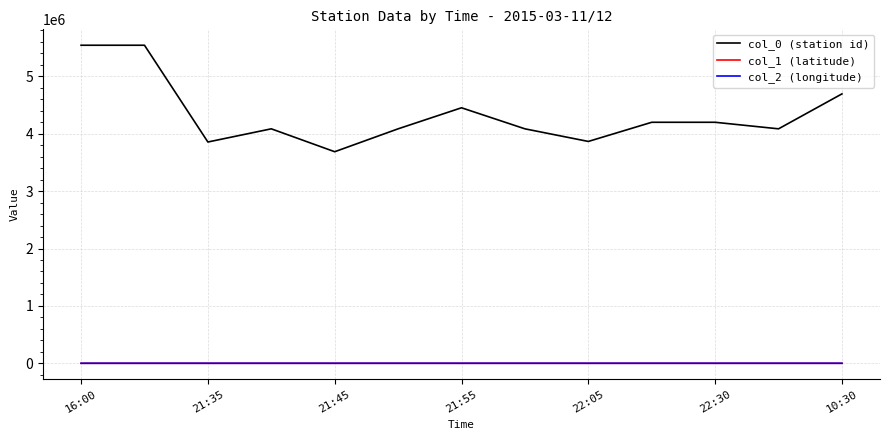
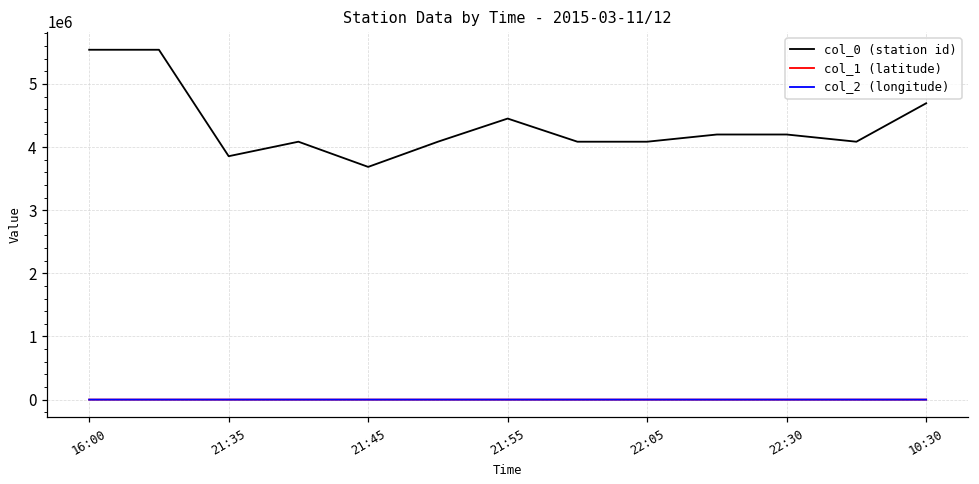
  {
    "col_0 (station id)": {
      "21:35": 3900000,
      "21:45": 3700000,
      "21:55": 4500000,
-     "22:05": 3900000,
+     "22:05": 4100000,
      "10:30": 4700000
    },
    "col_2 (longitude)": {
      "21:35": 0,
      "21:45": 0,
      "21:55": 0,
      "22:05": 0,
      "10:30": 0
    }
  }
